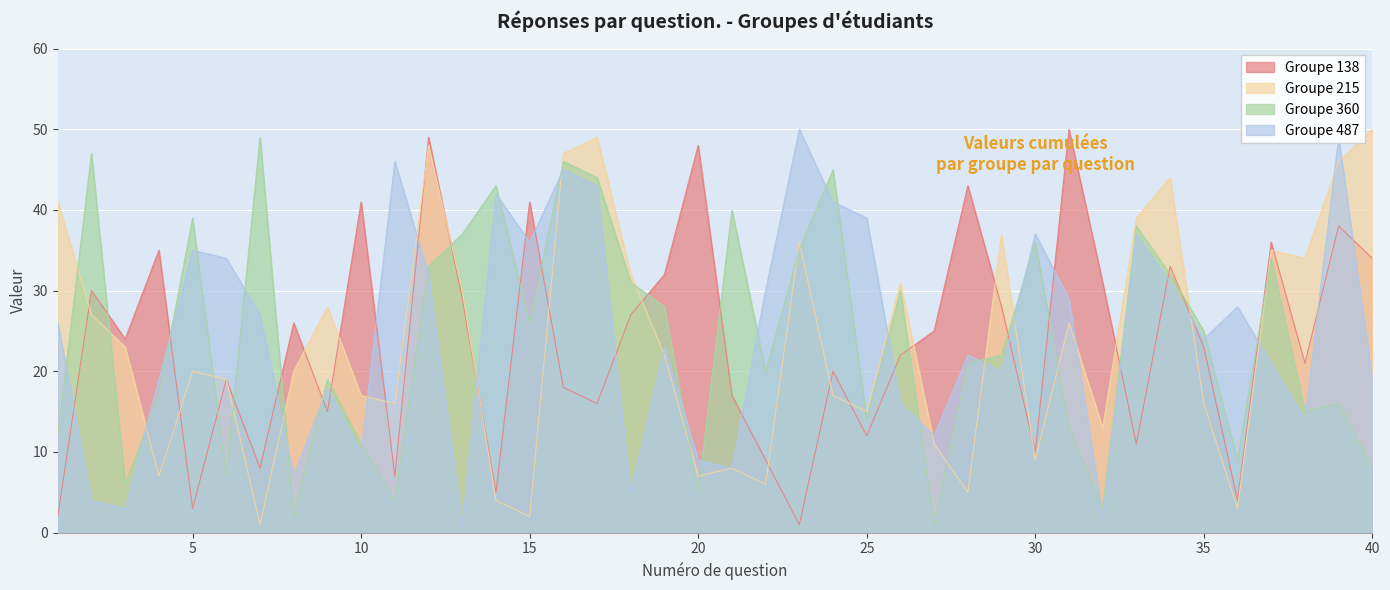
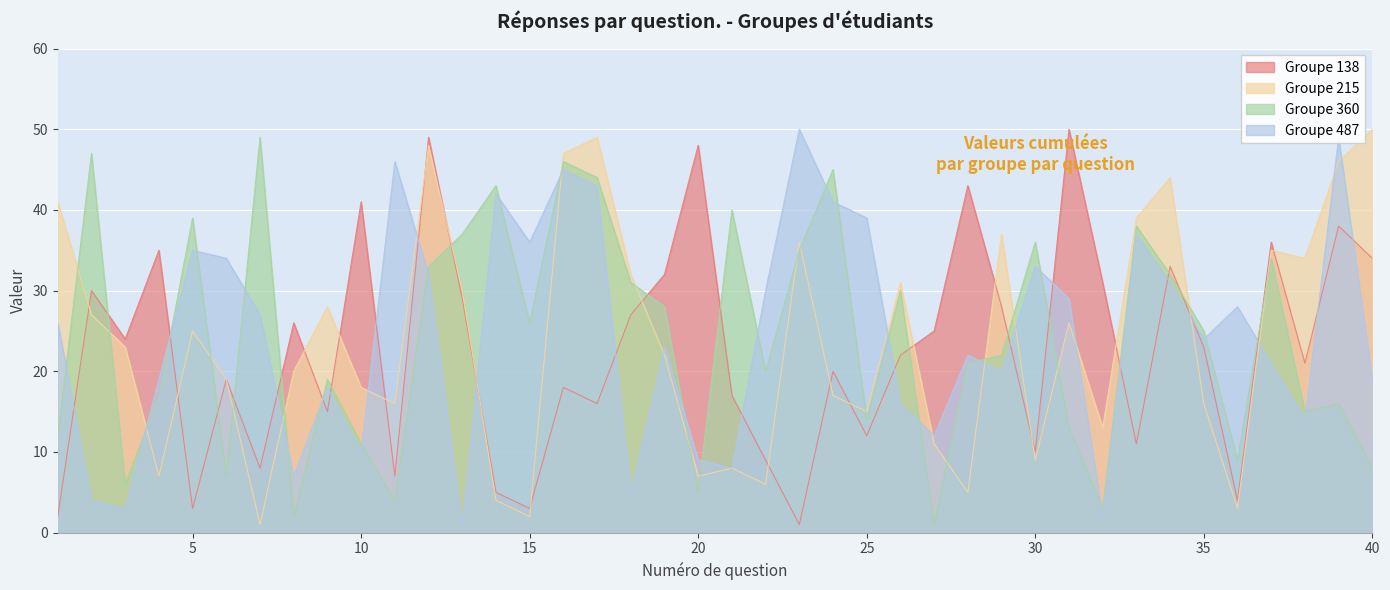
  {
    "Groupe 138": {
      "5": 3,
      "10": 41,
-     "15": 41,
+     "15": 3,
      "20": 48,
      "25": 12,
      "30": 10,
      "35": 23,
      "40": 34
    },
    "Groupe 215": {
-     "5": 20,
-     "10": 17,
+     "5": 25,
+     "10": 18,
      "15": 2,
      "20": 7,
      "25": 15,
      "30": 9,
      "35": 16,
      "40": 50
    },
    "Groupe 360": {
      "5": 39,
      "10": 11,
      "15": 26,
      "20": 5,
      "25": 14,
      "30": 36,
      "35": 25,
      "40": 8
    },
    "Groupe 487": {
      "5": 35,
      "10": 10,
      "15": 36,
      "20": 9,
      "25": 39,
-     "30": 37,
+     "30": 33,
      "35": 24,
      "40": 19
    }
  }
